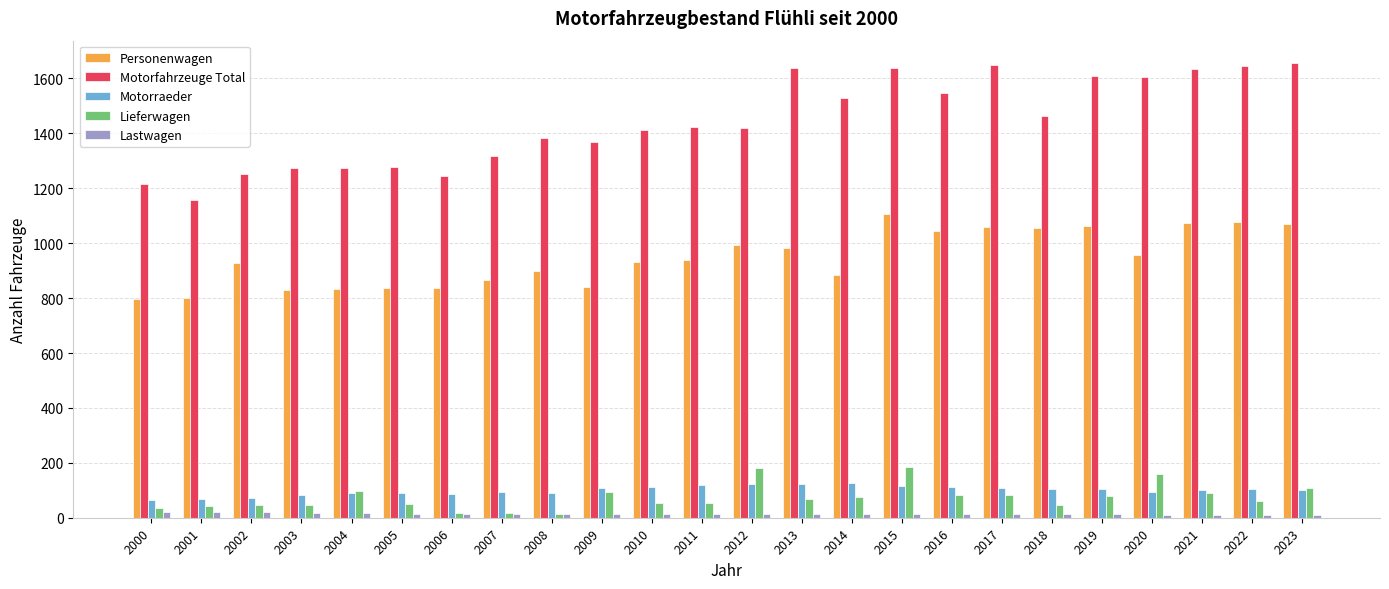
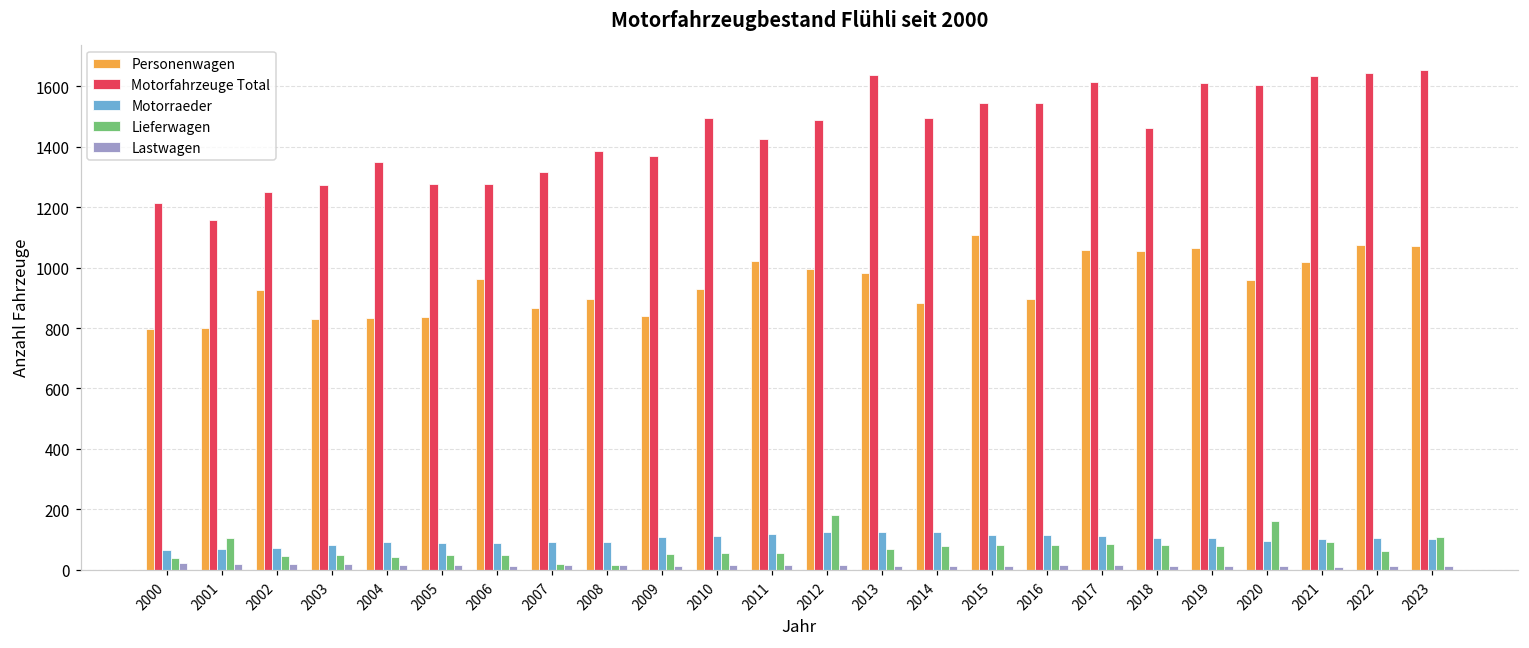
  {
    "Personenwagen": {
      "2000": 800,
      "2001": 800,
      "2002": 930,
      "2003": 830,
      "2004": 830,
      "2005": 840,
-     "2006": 840,
+     "2006": 960,
      "2007": 870,
      "2008": 900,
      "2009": 840,
      "2010": 930,
-     "2011": 940,
+     "2011": 1020,
      "2012": 990,
      "2013": 980,
      "2014": 880,
      "2015": 1110,
-     "2016": 1050,
+     "2016": 900,
      "2017": 1060,
      "2018": 1060,
      "2019": 1060,
      "2020": 960,
-     "2021": 1070,
+     "2021": 1020,
      "2022": 1080,
      "2023": 1070
    },
    "Motorfahrzeuge Total": {
      "2000": 1210,
      "2001": 1160,
      "2002": 1250,
      "2003": 1270,
-     "2004": 1270,
+     "2004": 1350,
      "2005": 1280,
-     "2006": 1250,
+     "2006": 1280,
      "2007": 1320,
      "2008": 1390,
      "2009": 1370,
-     "2010": 1410,
+     "2010": 1490,
      "2011": 1430,
-     "2012": 1420,
+     "2012": 1490,
      "2013": 1640,
-     "2014": 1530,
-     "2015": 1640,
+     "2014": 1500,
+     "2015": 1540,
      "2016": 1550,
-     "2017": 1650,
+     "2017": 1620,
      "2018": 1460,
      "2019": 1610,
      "2020": 1610,
      "2021": 1640,
      "2022": 1640,
      "2023": 1660
    },
    "Lieferwagen": {
      "2000": 40,
-     "2001": 40,
+     "2001": 100,
      "2002": 50,
      "2003": 50,
-     "2004": 100,
+     "2004": 40,
      "2005": 50,
-     "2006": 20,
+     "2006": 50,
      "2007": 20,
      "2008": 20,
-     "2009": 90,
+     "2009": 50,
      "2010": 60,
      "2011": 50,
      "2012": 180,
      "2013": 70,
      "2014": 80,
-     "2015": 190,
+     "2015": 80,
      "2016": 80,
      "2017": 80,
-     "2018": 50,
+     "2018": 80,
      "2019": 80,
      "2020": 160,
      "2021": 90,
      "2022": 60,
      "2023": 110
    }
  }
